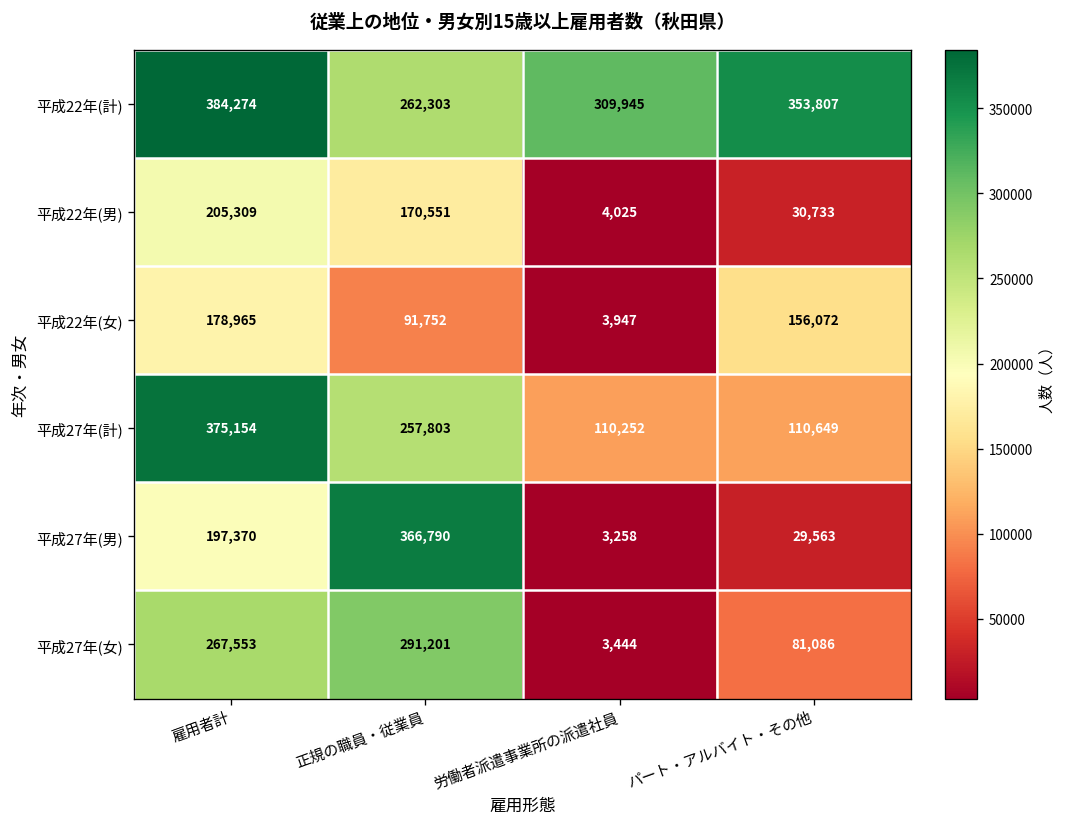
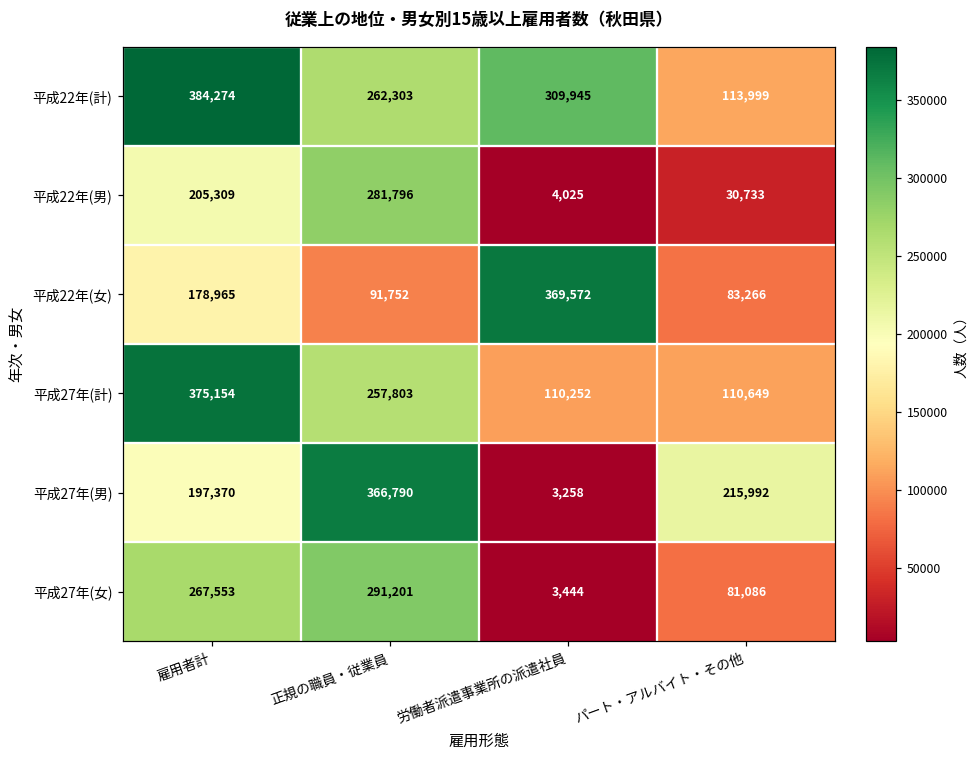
  {
    "平成22年(計)": {
      "雇用者計": "384,274",
      "正規の職員・従業員": "262,303",
      "労働者派遣事業所の派遣社員": "309,945",
-     "パート・アルバイト・その他": "353,807"
+     "パート・アルバイト・その他": "113,999"
    },
    "平成22年(男)": {
      "雇用者計": "205,309",
-     "正規の職員・従業員": "170,551",
+     "正規の職員・従業員": "281,796",
      "労働者派遣事業所の派遣社員": "4,025",
      "パート・アルバイト・その他": "30,733"
    },
    "平成22年(女)": {
      "雇用者計": "178,965",
      "正規の職員・従業員": "91,752",
-     "労働者派遣事業所の派遣社員": "3,947",
-     "パート・アルバイト・その他": "156,072"
+     "労働者派遣事業所の派遣社員": "369,572",
+     "パート・アルバイト・その他": "83,266"
    },
    "平成27年(計)": {
      "雇用者計": "375,154",
      "正規の職員・従業員": "257,803",
      "労働者派遣事業所の派遣社員": "110,252",
      "パート・アルバイト・その他": "110,649"
    },
    "平成27年(男)": {
      "雇用者計": "197,370",
      "正規の職員・従業員": "366,790",
      "労働者派遣事業所の派遣社員": "3,258",
-     "パート・アルバイト・その他": "29,563"
+     "パート・アルバイト・その他": "215,992"
    },
    "平成27年(女)": {
      "雇用者計": "267,553",
      "正規の職員・従業員": "291,201",
      "労働者派遣事業所の派遣社員": "3,444",
      "パート・アルバイト・その他": "81,086"
    }
  }
